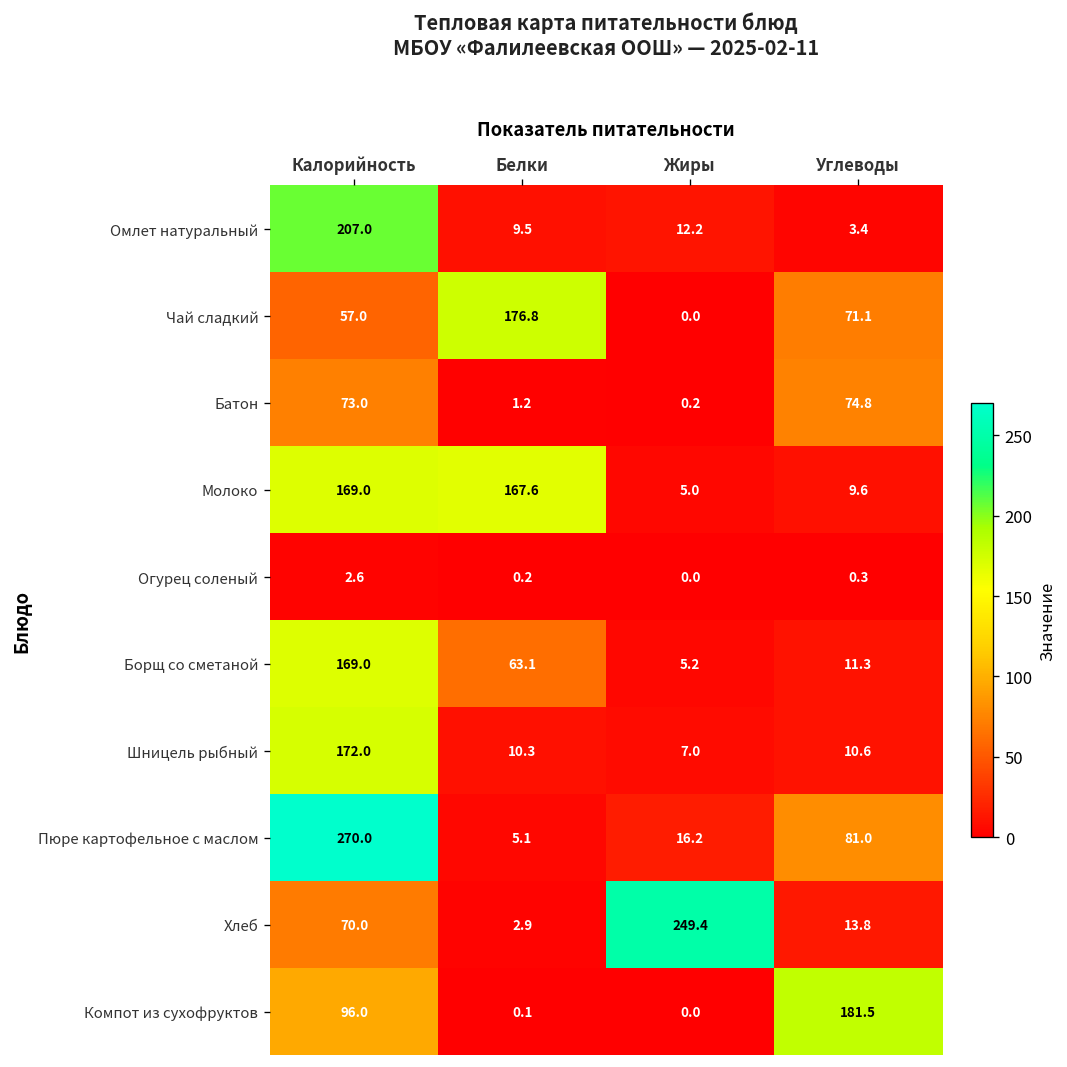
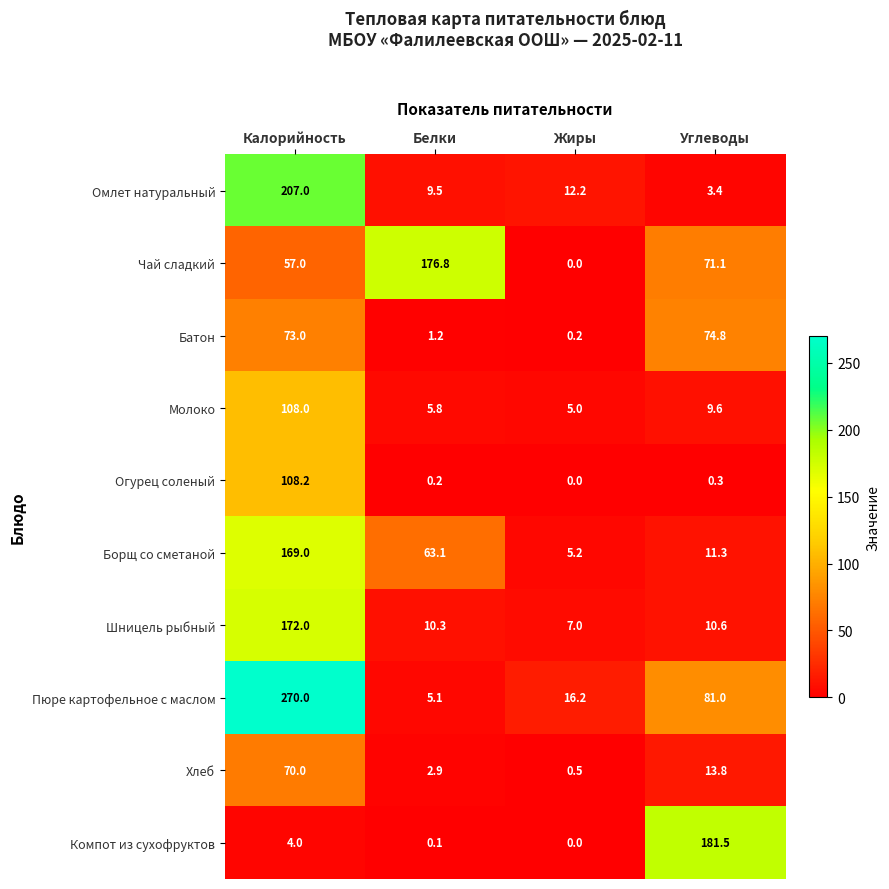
  {
    "Омлет натуральный": {
      "Калорийность": 207.0,
      "Белки": 9.5,
      "Жиры": 12.2,
      "Углеводы": 3.4
    },
    "Чай сладкий": {
      "Калорийность": 57.0,
      "Белки": 176.8,
      "Жиры": 0.0,
      "Углеводы": 71.1
    },
    "Батон": {
      "Калорийность": 73.0,
      "Белки": 1.2,
      "Жиры": 0.2,
      "Углеводы": 74.8
    },
    "Молоко": {
-     "Калорийность": 169.0,
-     "Белки": 167.6,
+     "Калорийность": 108.0,
+     "Белки": 5.8,
      "Жиры": 5.0,
      "Углеводы": 9.6
    },
    "Огурец соленый": {
-     "Калорийность": 2.6,
+     "Калорийность": 108.2,
      "Белки": 0.2,
      "Жиры": 0.0,
      "Углеводы": 0.3
    },
    "Борщ со сметаной": {
      "Калорийность": 169.0,
      "Белки": 63.1,
      "Жиры": 5.2,
      "Углеводы": 11.3
    },
    "Шницель рыбный": {
      "Калорийность": 172.0,
      "Белки": 10.3,
      "Жиры": 7.0,
      "Углеводы": 10.6
    },
    "Пюре картофельное с маслом": {
      "Калорийность": 270.0,
      "Белки": 5.1,
      "Жиры": 16.2,
      "Углеводы": 81.0
    },
    "Хлеб": {
      "Калорийность": 70.0,
      "Белки": 2.9,
-     "Жиры": 249.4,
+     "Жиры": 0.5,
      "Углеводы": 13.8
    },
    "Компот из сухофруктов": {
-     "Калорийность": 96.0,
+     "Калорийность": 4.0,
      "Белки": 0.1,
      "Жиры": 0.0,
      "Углеводы": 181.5
    }
  }
